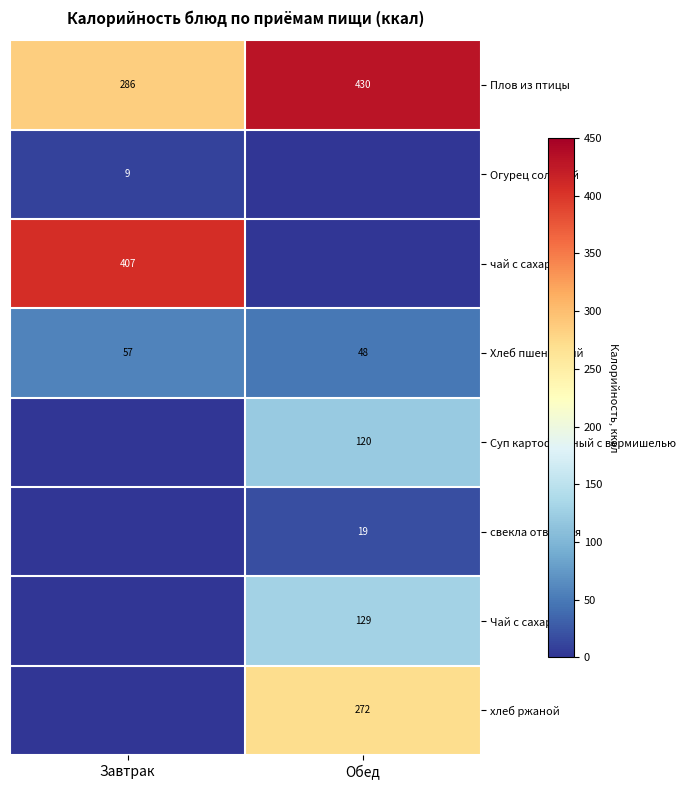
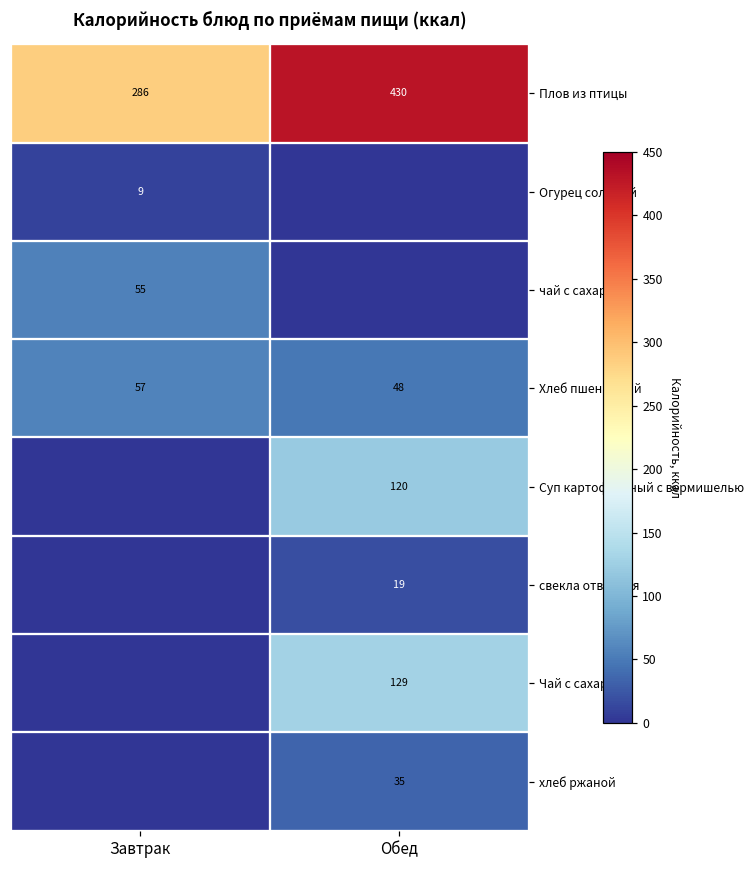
  {
    "Плов из птицы": {
      "Завтрак": 286,
      "Обед": 430
    },
    "чай с сахаром": {
-     "Завтрак": 407
+     "Завтрак": 55
    },
    "Суп картофельный с вермишелью": {
      "Обед": 120
    },
    "Чай с сахаром": {
      "Обед": 129
    },
    "хлеб ржаной": {
-     "Обед": 272
+     "Обед": 35
    }
  }
